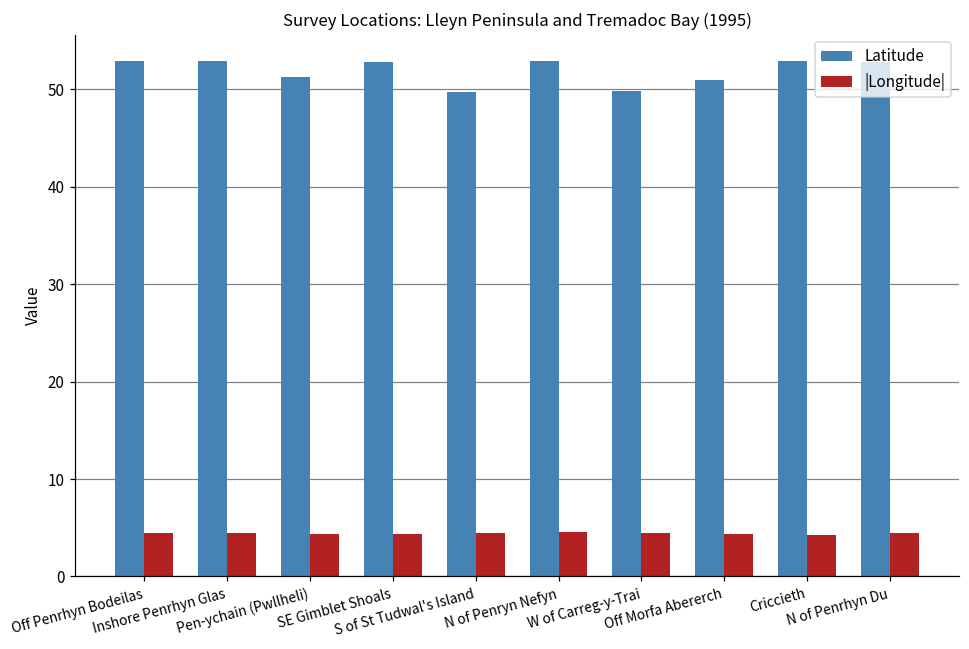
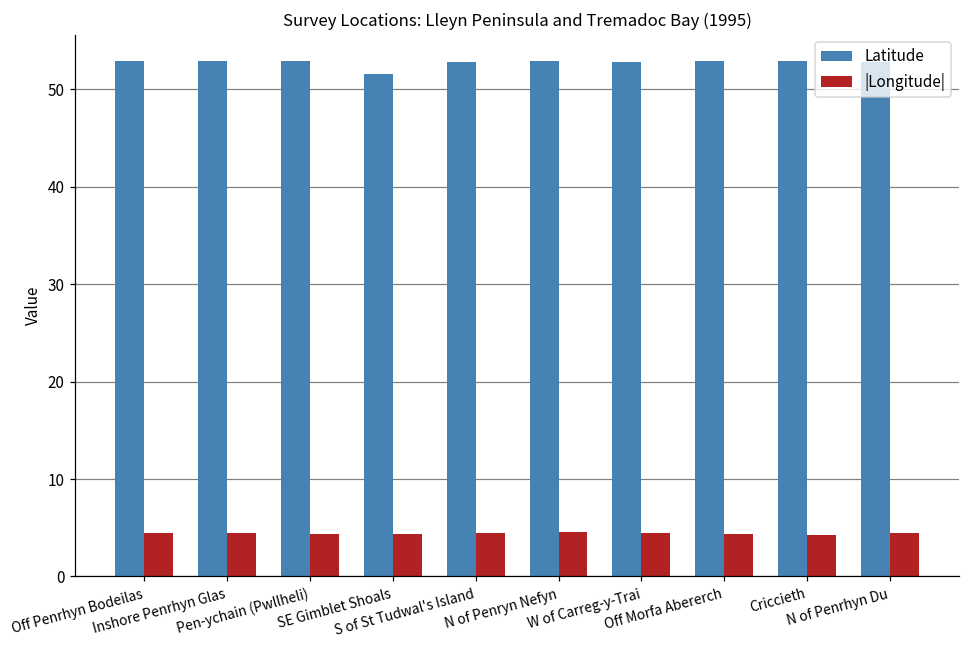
  {
    "Latitude": {
      "Off Penrhyn Bodeilas": 53,
      "Inshore Penrhyn Glas": 53,
-     "Pen-ychain (Pwllheli)": 51,
-     "SE Gimblet Shoals": 53,
-     "S of St Tudwal's Island": 50,
+     "Pen-ychain (Pwllheli)": 53,
+     "SE Gimblet Shoals": 52,
+     "S of St Tudwal's Island": 53,
      "N of Penryn Nefyn": 53,
-     "W of Carreg-y-Trai": 50,
-     "Off Morfa Abererch": 51,
+     "W of Carreg-y-Trai": 53,
+     "Off Morfa Abererch": 53,
      "Criccieth": 53
    },
    "|Longitude|": {
      "Off Penrhyn Bodeilas": 5,
      "Inshore Penrhyn Glas": 4,
      "Pen-ychain (Pwllheli)": 4,
      "SE Gimblet Shoals": 4,
      "S of St Tudwal's Island": 4,
      "N of Penryn Nefyn": 5,
      "W of Carreg-y-Trai": 4,
      "Off Morfa Abererch": 4,
      "Criccieth": 4,
      "N of Penrhyn Du": 4
    }
  }
